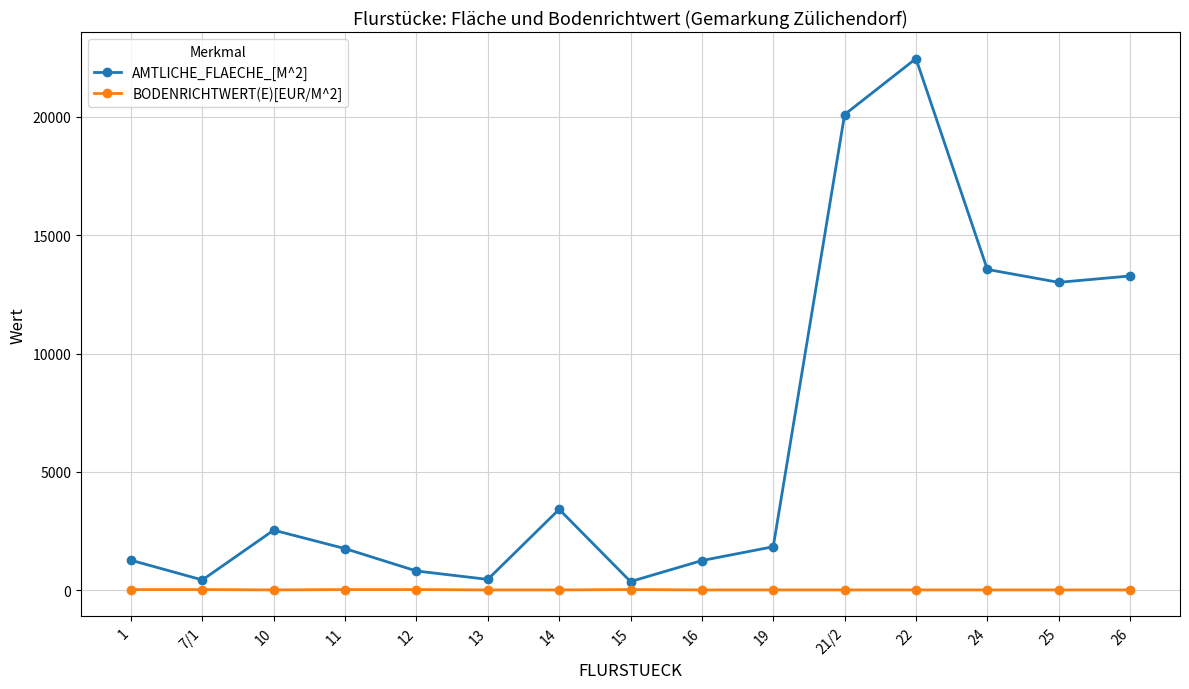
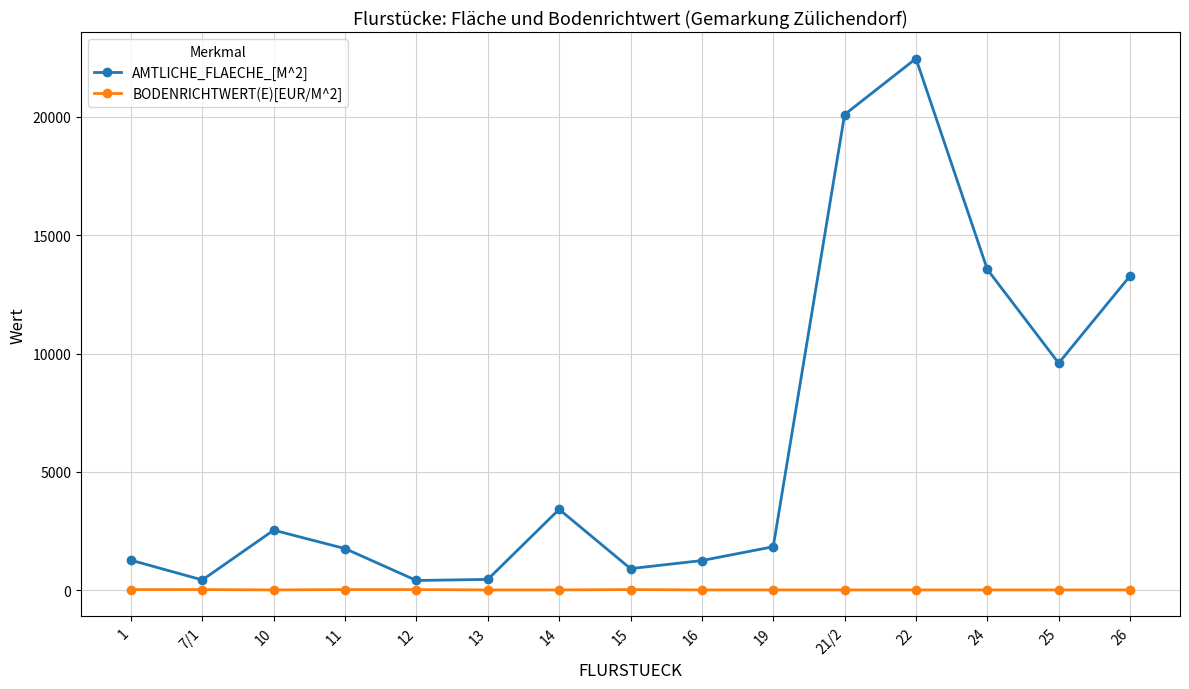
  {
    "AMTLICHE_FLAECHE_[M^2]": {
      "1": 1300,
      "7/1": 400,
      "10": 2500,
      "11": 1800,
-     "12": 800,
+     "12": 400,
      "13": 500,
      "14": 3400,
-     "15": 400,
+     "15": 900,
      "16": 1300,
      "19": 1800,
      "21/2": 20100,
      "22": 22500,
      "24": 13600,
-     "25": 13000,
+     "25": 9600,
      "26": 13300
    },
    "BODENRICHTWERT(E)[EUR/M^2]": {
      "1": 0,
      "7/1": 0,
      "10": 0,
      "11": 0,
      "12": 0,
      "13": 0,
      "14": 0,
      "15": 0,
      "16": 0,
      "19": 0,
      "21/2": 0,
      "22": 0,
      "24": 0,
      "25": 0,
      "26": 0
    }
  }
